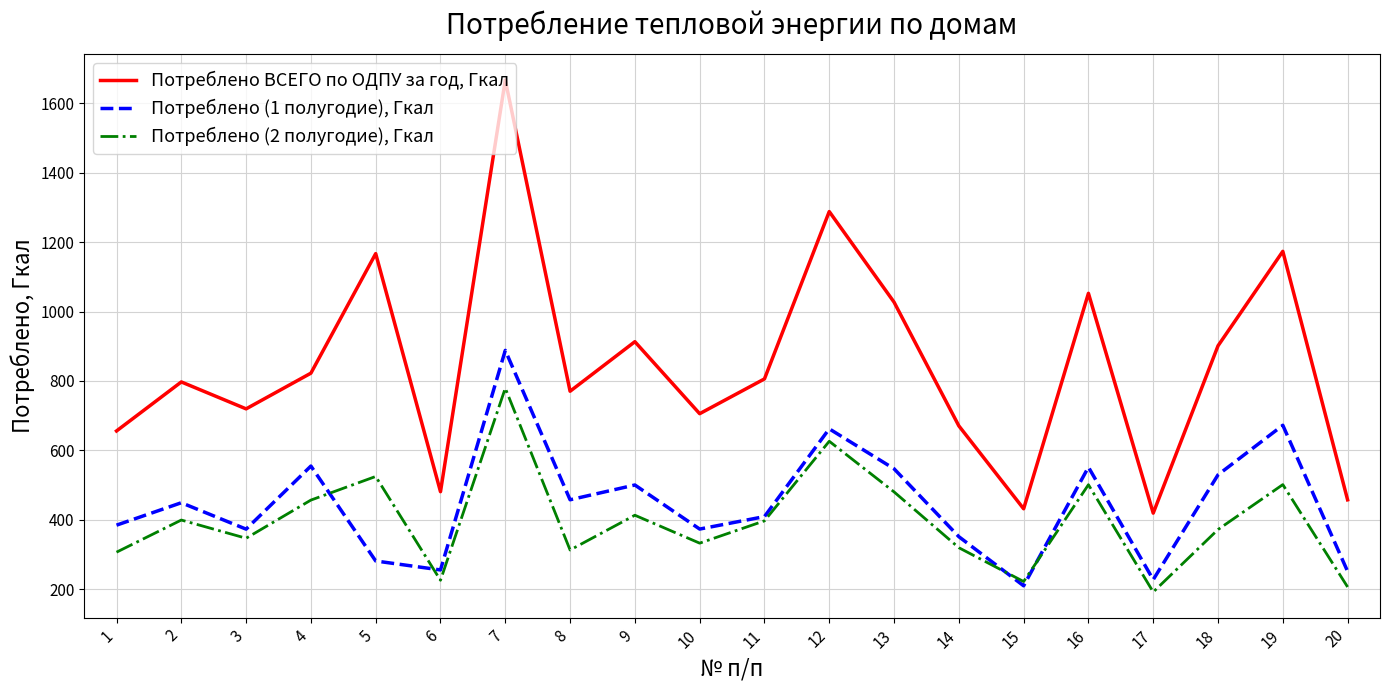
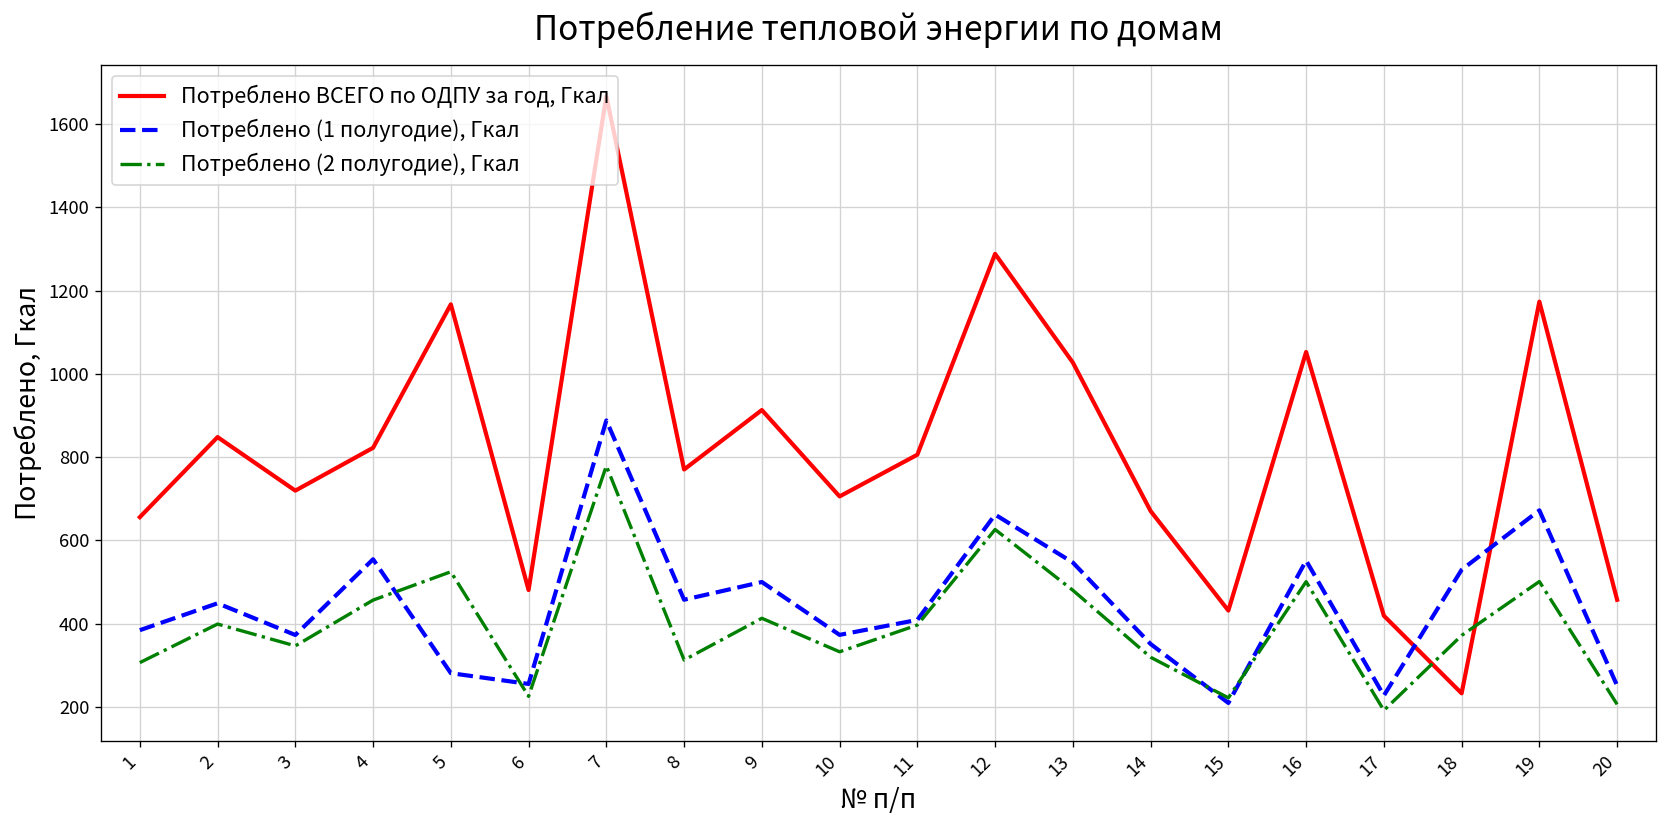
  {
    "Потреблено ВСЕГО по ОДПУ за год, Гкал": {
      "1": 660,
-     "2": 800,
+     "2": 850,
      "3": 720,
      "4": 820,
      "5": 1170,
      "6": 480,
      "8": 770,
      "9": 910,
      "10": 710,
      "11": 810,
      "12": 1290,
      "13": 1030,
      "14": 670,
      "15": 430,
      "16": 1050,
      "17": 420,
-     "18": 900,
+     "18": 230,
      "19": 1170,
      "20": 460
    },
    "Потреблено (1 полугодие), Гкал": {
      "1": 380,
      "2": 450,
      "3": 370,
      "4": 550,
      "5": 280,
      "6": 260,
      "7": 890,
      "8": 460,
      "9": 500,
      "10": 370,
      "11": 410,
      "12": 660,
      "13": 550,
      "14": 350,
      "15": 210,
      "16": 550,
      "17": 230,
      "18": 530,
      "19": 670,
      "20": 250
    },
    "Потреблено (2 полугодие), Гкал": {
      "1": 310,
      "2": 400,
      "3": 350,
      "4": 460,
      "5": 520,
      "6": 230,
      "7": 780,
      "8": 310,
      "9": 410,
      "10": 330,
      "11": 400,
      "12": 630,
      "13": 480,
      "14": 320,
      "15": 220,
      "16": 500,
      "17": 190,
      "18": 370,
      "19": 500,
      "20": 210
    }
  }
